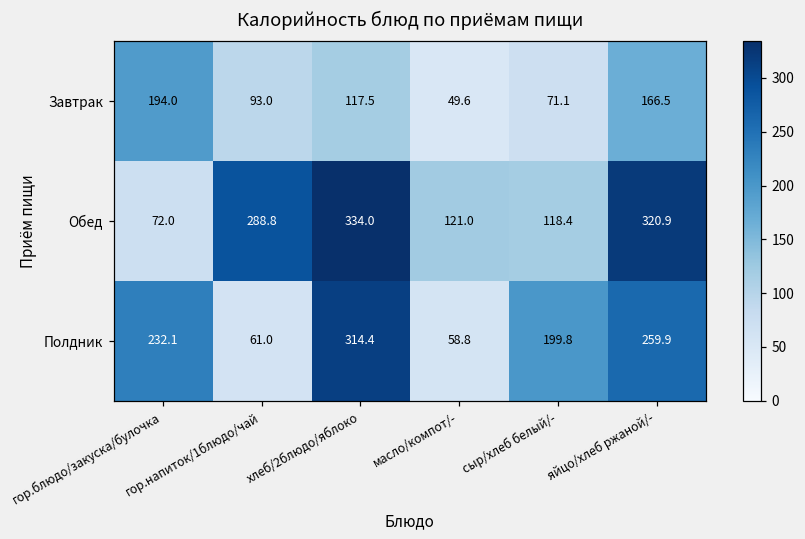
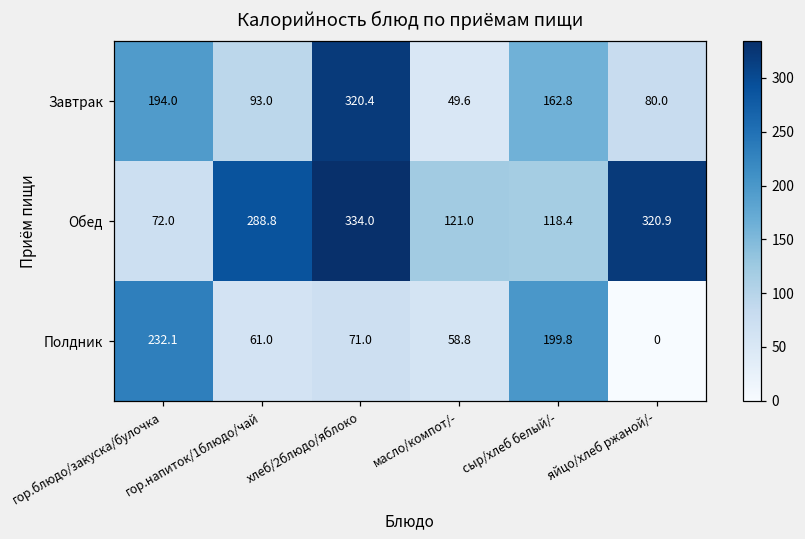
  {
    "Завтрак": {
      "гор.блюдо/закуска/булочка": 194.0,
      "гор.напиток/1блюдо/чай": 93.0,
-     "хлеб/2блюдо/яблоко": 117.5,
+     "хлеб/2блюдо/яблоко": 320.4,
      "масло/компот/-": 49.6,
-     "сыр/хлеб белый/-": 71.1,
-     "яйцо/хлеб ржаной/-": 166.5
+     "сыр/хлеб белый/-": 162.8,
+     "яйцо/хлеб ржаной/-": 80.0
    },
    "Обед": {
      "гор.блюдо/закуска/булочка": 72.0,
      "гор.напиток/1блюдо/чай": 288.8,
      "хлеб/2блюдо/яблоко": 334.0,
      "масло/компот/-": 121.0,
      "сыр/хлеб белый/-": 118.4,
      "яйцо/хлеб ржаной/-": 320.9
    },
    "Полдник": {
      "гор.блюдо/закуска/булочка": 232.1,
      "гор.напиток/1блюдо/чай": 61.0,
-     "хлеб/2блюдо/яблоко": 314.4,
+     "хлеб/2блюдо/яблоко": 71.0,
      "масло/компот/-": 58.8,
      "сыр/хлеб белый/-": 199.8,
-     "яйцо/хлеб ржаной/-": 259.9
+     "яйцо/хлеб ржаной/-": 0
    }
  }
